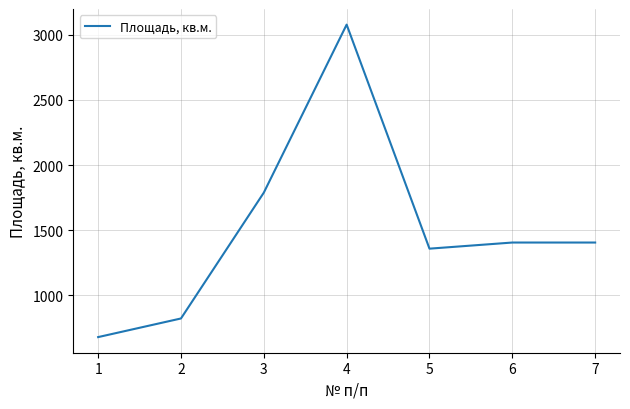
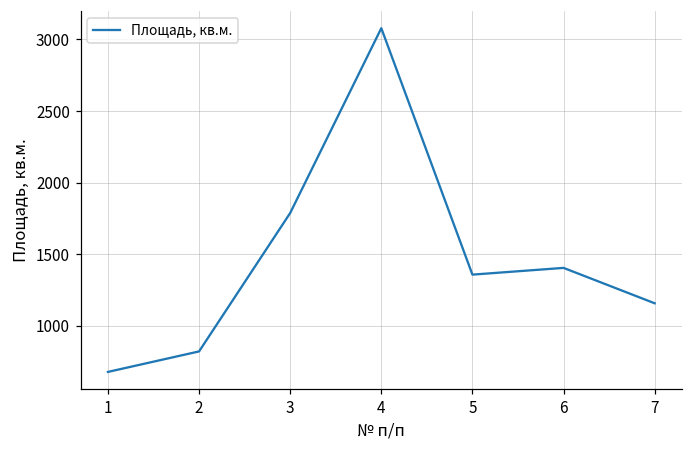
  {
    "1": 680,
    "2": 820,
    "3": 1790,
    "4": 3080,
    "5": 1360,
    "6": 1410,
-   "7": 1410
+   "7": 1160
  }
